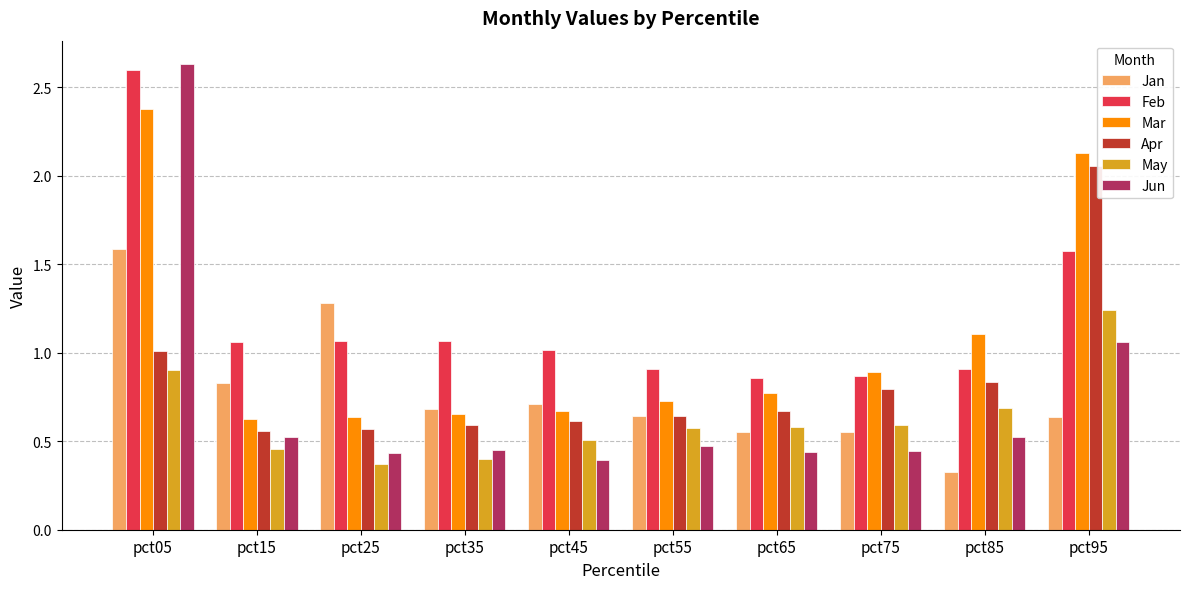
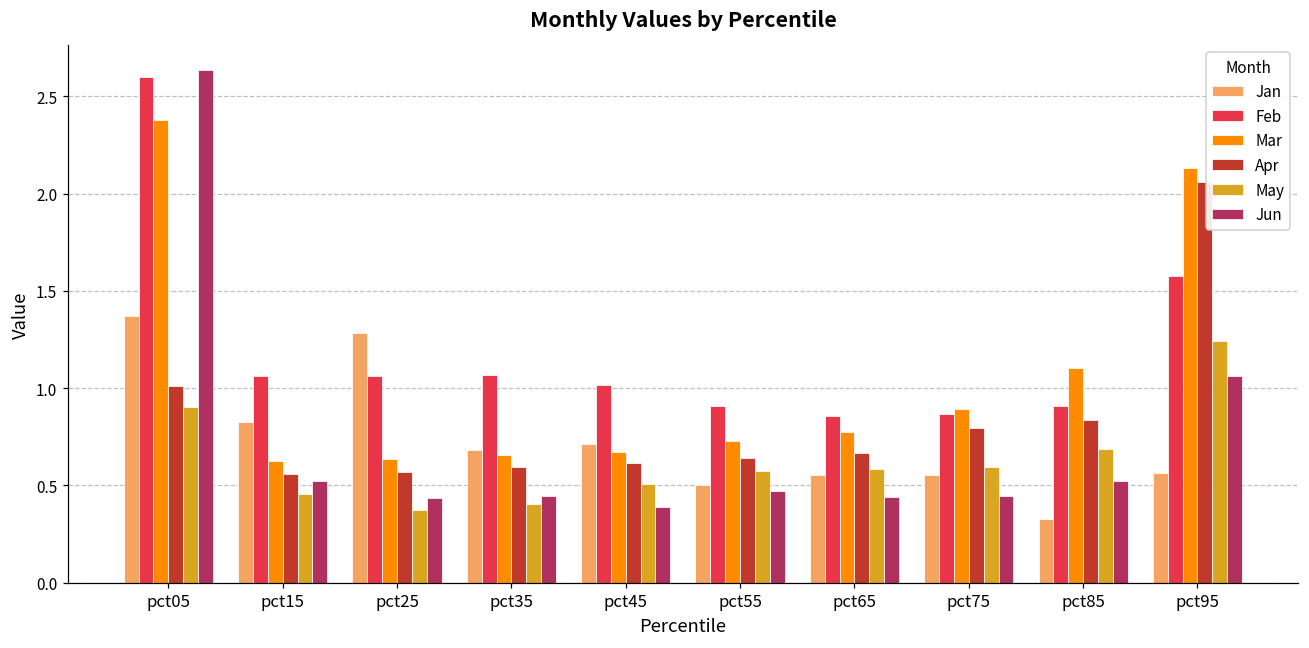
  {
    "Jan": {
-     "pct05": 1.59,
+     "pct05": 1.37,
      "pct15": 0.83,
      "pct25": 1.28,
      "pct35": 0.68,
      "pct45": 0.71,
-     "pct55": 0.64,
+     "pct55": 0.50,
      "pct65": 0.55,
      "pct75": 0.56,
      "pct85": 0.33,
-     "pct95": 0.64
+     "pct95": 0.57
    }
  }
